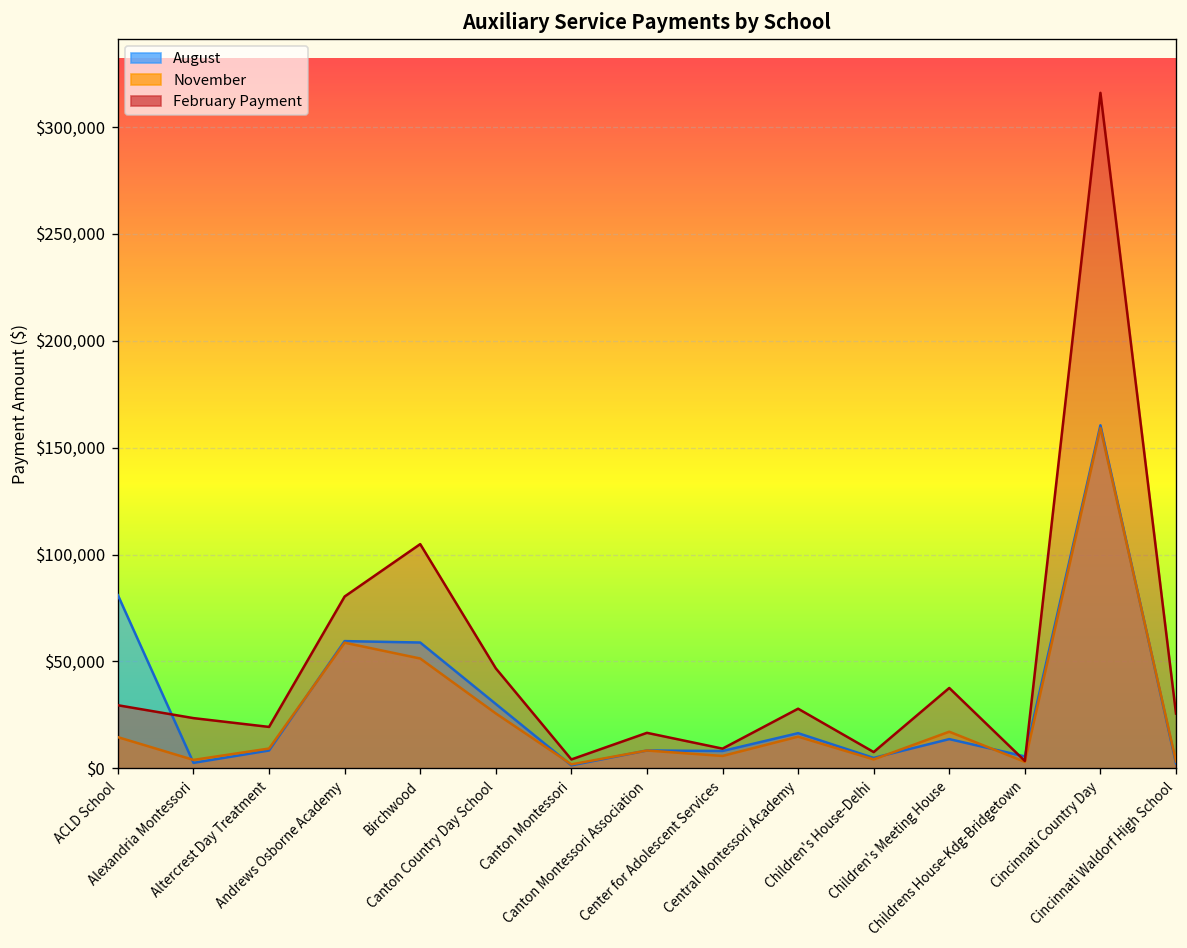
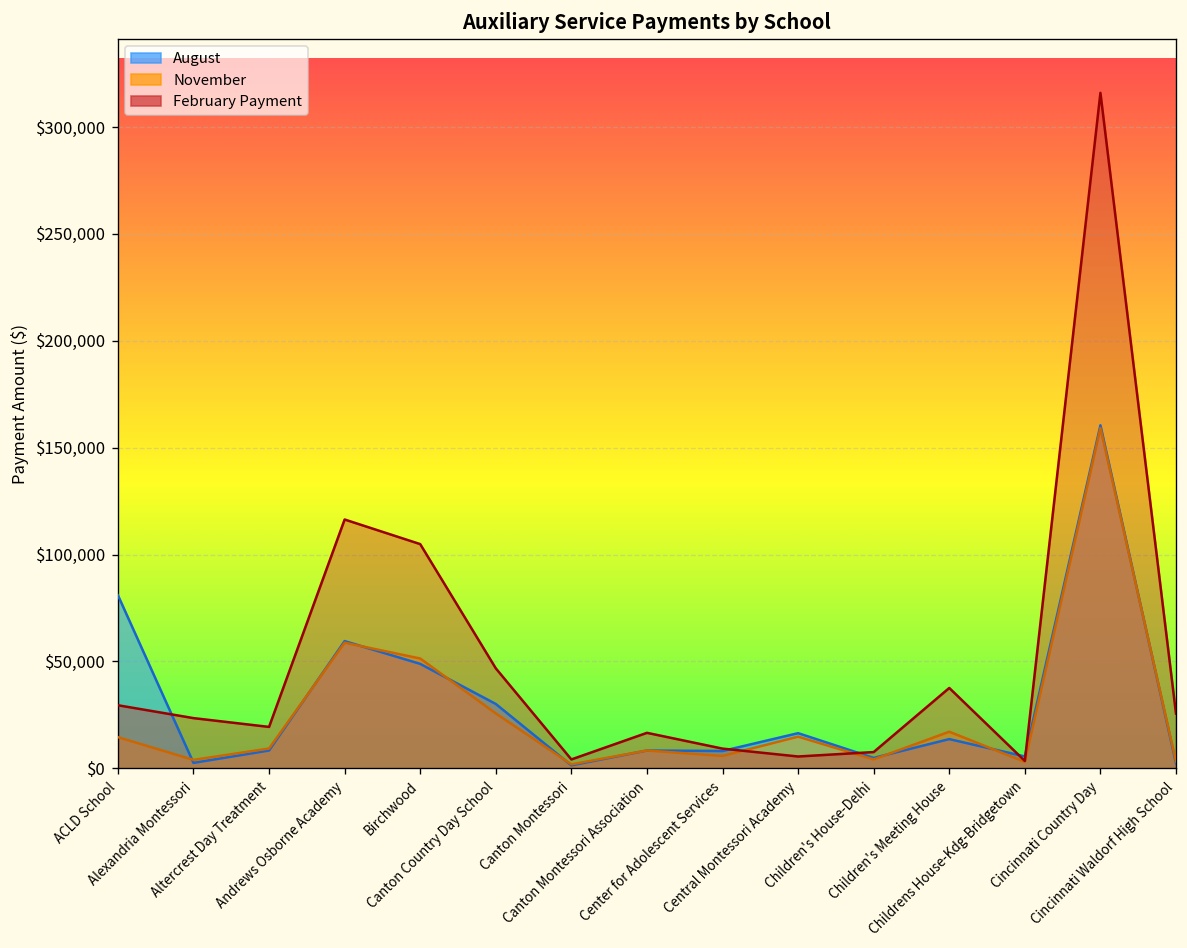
  {
    "August": {
      "ACLD School": "$81,000",
-     "Birchwood": "$59,000",
+     "Birchwood": "$49,000",
      "Canton Country Day School": "$30,000",
      "Central Montessori Academy": "$16,000",
      "Children's Meeting House": "$14,000",
      "Childrens House-Kdg-Bridgetown": "$6,000"
    },
    "November": {
      "ACLD School": "$15,000",
      "Birchwood": "$51,000",
      "Canton Country Day School": "$26,000",
      "Center for Adolescent Services": "$6,000",
      "Central Montessori Academy": "$15,000",
      "Children's Meeting House": "$17,000"
    },
    "February Payment": {
      "ACLD School": "$30,000",
      "Alexandria Montessori": "$23,000",
      "Altercrest Day Treatment": "$19,000",
-     "Andrews Osborne Academy": "$80,000",
+     "Andrews Osborne Academy": "$116,000",
      "Birchwood": "$105,000",
      "Canton Country Day School": "$47,000",
      "Canton Montessori": "$4,000",
      "Canton Montessori Association": "$17,000",
-     "Central Montessori Academy": "$28,000",
+     "Central Montessori Academy": "$6,000",
      "Children's House-Delhi": "$8,000",
      "Children's Meeting House": "$38,000",
      "Cincinnati Country Day": "$316,000",
      "Cincinnati Waldorf High School": "$26,000"
    }
  }
